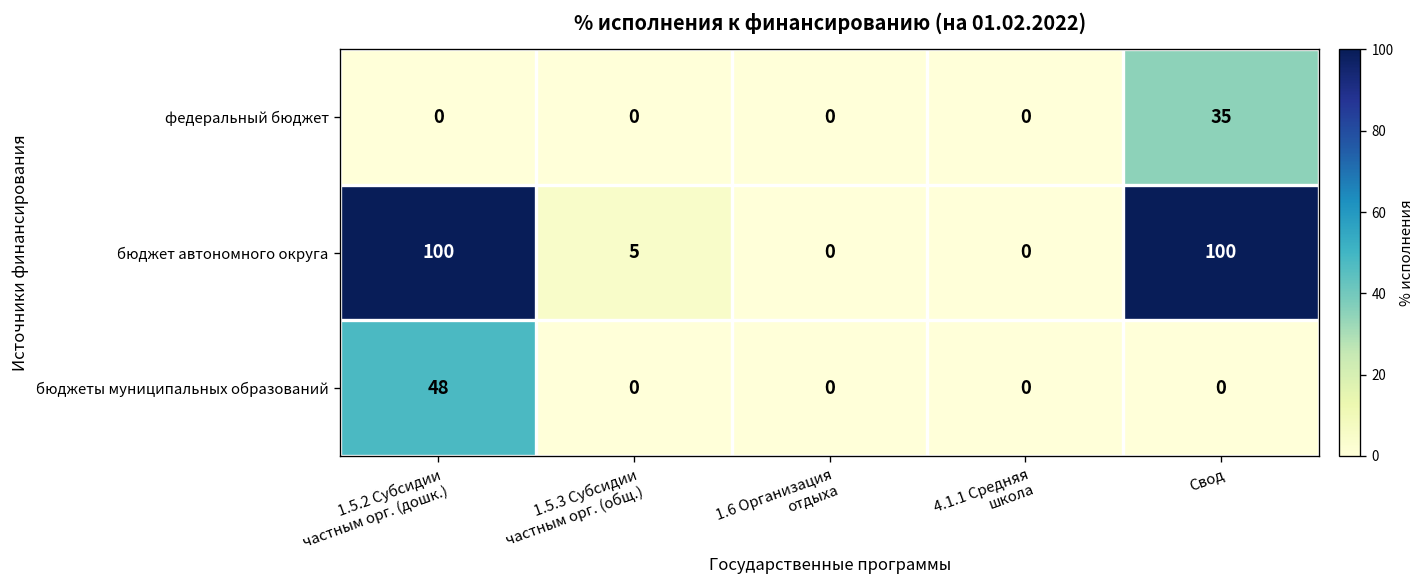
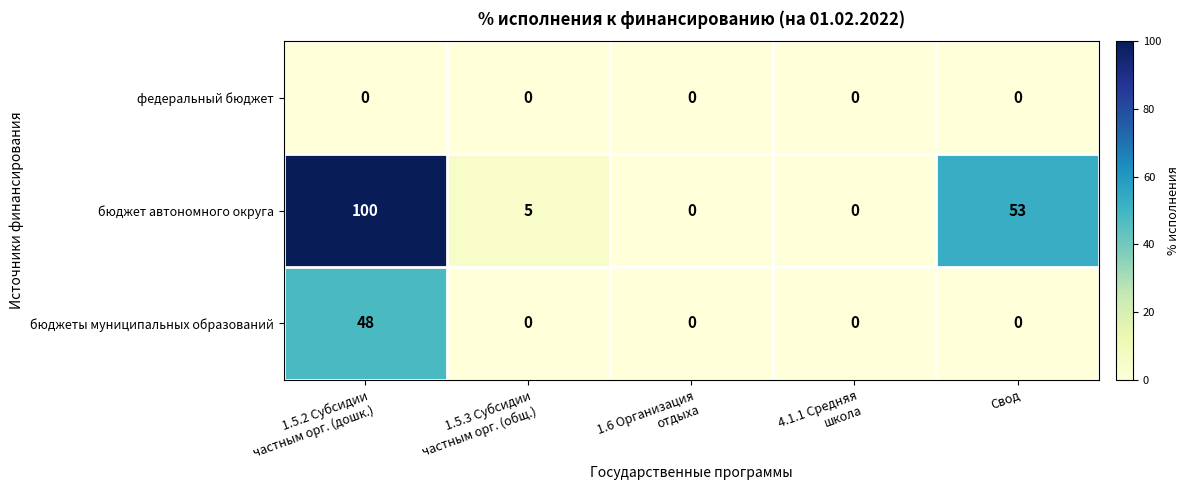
  {
    "федеральный бюджет": {
      "1.5.2 Субсидии частным орг. (дошк.)": 0,
      "1.5.3 Субсидии частным орг. (общ.)": 0,
      "1.6 Организация отдыха": 0,
      "4.1.1 Средняя школа": 0,
-     "Свод": 35
+     "Свод": 0
    },
    "бюджет автономного округа": {
      "1.5.2 Субсидии частным орг. (дошк.)": 100,
      "1.5.3 Субсидии частным орг. (общ.)": 5,
      "1.6 Организация отдыха": 0,
      "4.1.1 Средняя школа": 0,
-     "Свод": 100
+     "Свод": 53
    },
    "бюджеты муниципальных образований": {
      "1.5.2 Субсидии частным орг. (дошк.)": 48,
      "1.5.3 Субсидии частным орг. (общ.)": 0,
      "1.6 Организация отдыха": 0,
      "4.1.1 Средняя школа": 0,
      "Свод": 0
    }
  }
